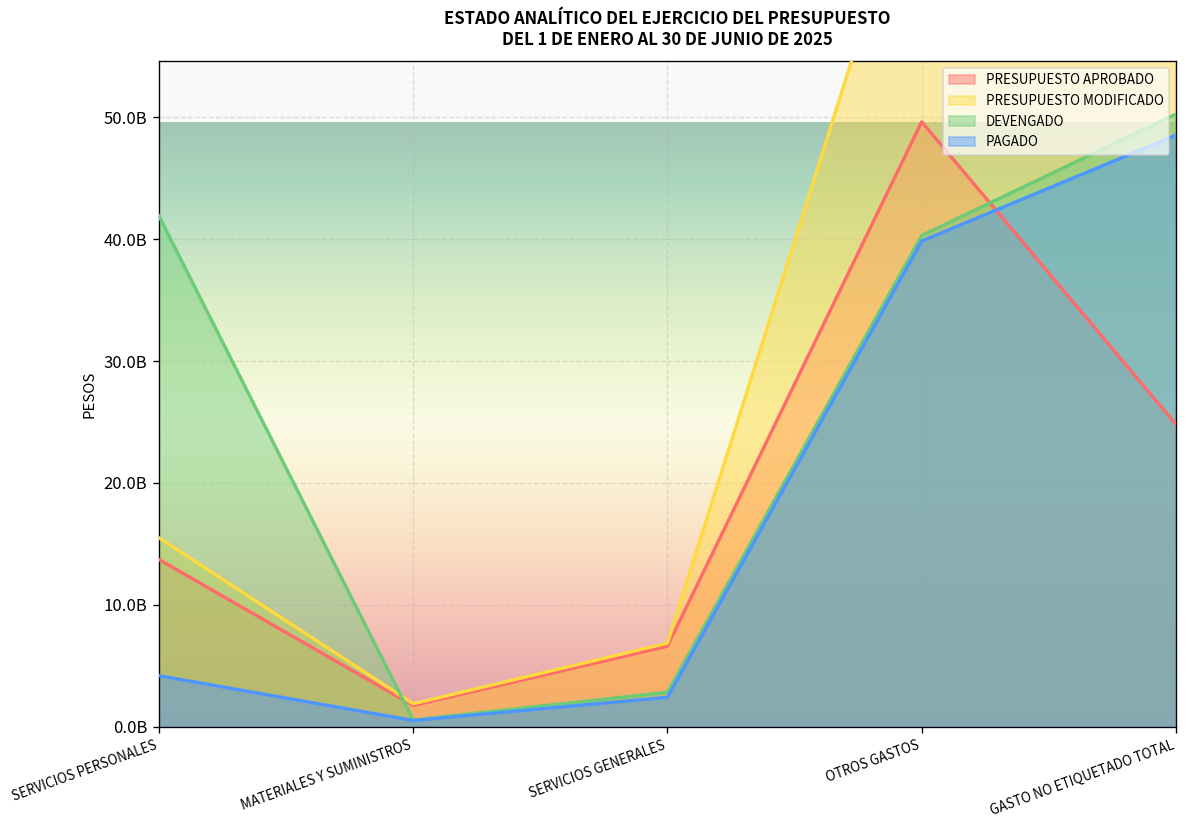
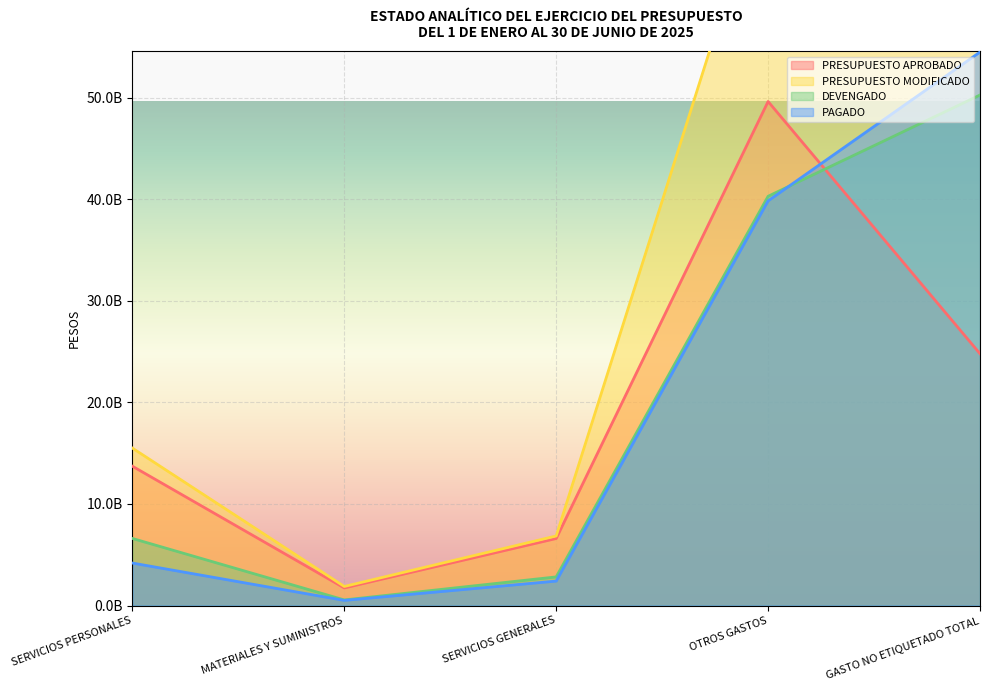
  {
    "PRESUPUESTO APROBADO": {
      "SERVICIOS PERSONALES": 13700000000,
      "OTROS GASTOS": 49600000000,
      "GASTO NO ETIQUETADO TOTAL": 24800000000
    },
    "PRESUPUESTO MODIFICADO": {
      "SERVICIOS PERSONALES": 15500000000
    },
    "DEVENGADO": {
-     "SERVICIOS PERSONALES": 41900000000,
+     "SERVICIOS PERSONALES": 6600000000,
      "SERVICIOS GENERALES": 2800000000,
      "OTROS GASTOS": 40300000000,
      "GASTO NO ETIQUETADO TOTAL": 50300000000
    },
    "PAGADO": {
      "SERVICIOS PERSONALES": 4200000000,
      "SERVICIOS GENERALES": 2400000000,
      "OTROS GASTOS": 39900000000,
-     "GASTO NO ETIQUETADO TOTAL": 48500000000
+     "GASTO NO ETIQUETADO TOTAL": 54500000000
    }
  }
